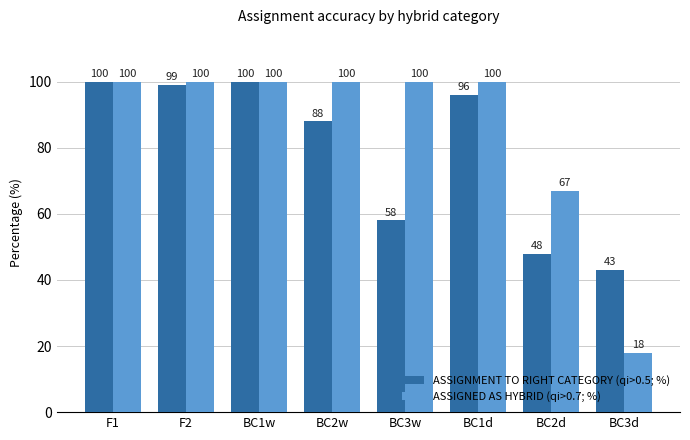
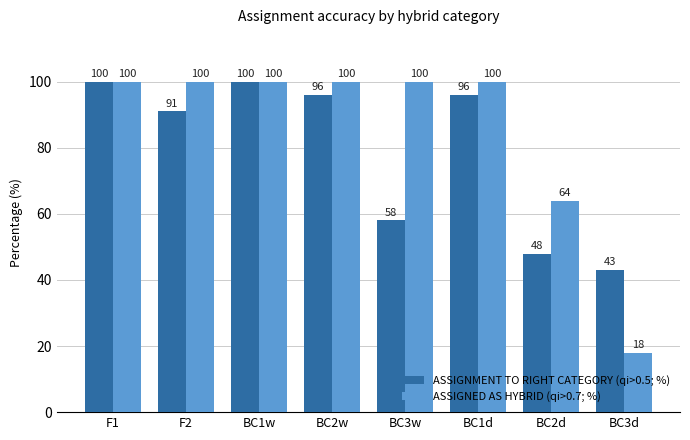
  {
    "ASSIGNMENT TO RIGHT CATEGORY (qi>0.5; %)": {
      "F1": 100,
-     "F2": 99,
+     "F2": 91,
      "BC1w": 100,
-     "BC2w": 88,
+     "BC2w": 96,
      "BC3w": 58,
      "BC1d": 96,
      "BC2d": 48,
      "BC3d": 43
    },
    "ASSIGNED AS HYBRID (qi>0.7; %)": {
      "F1": 100,
      "F2": 100,
      "BC1w": 100,
      "BC2w": 100,
      "BC3w": 100,
      "BC1d": 100,
-     "BC2d": 67,
+     "BC2d": 64,
      "BC3d": 18
    }
  }
